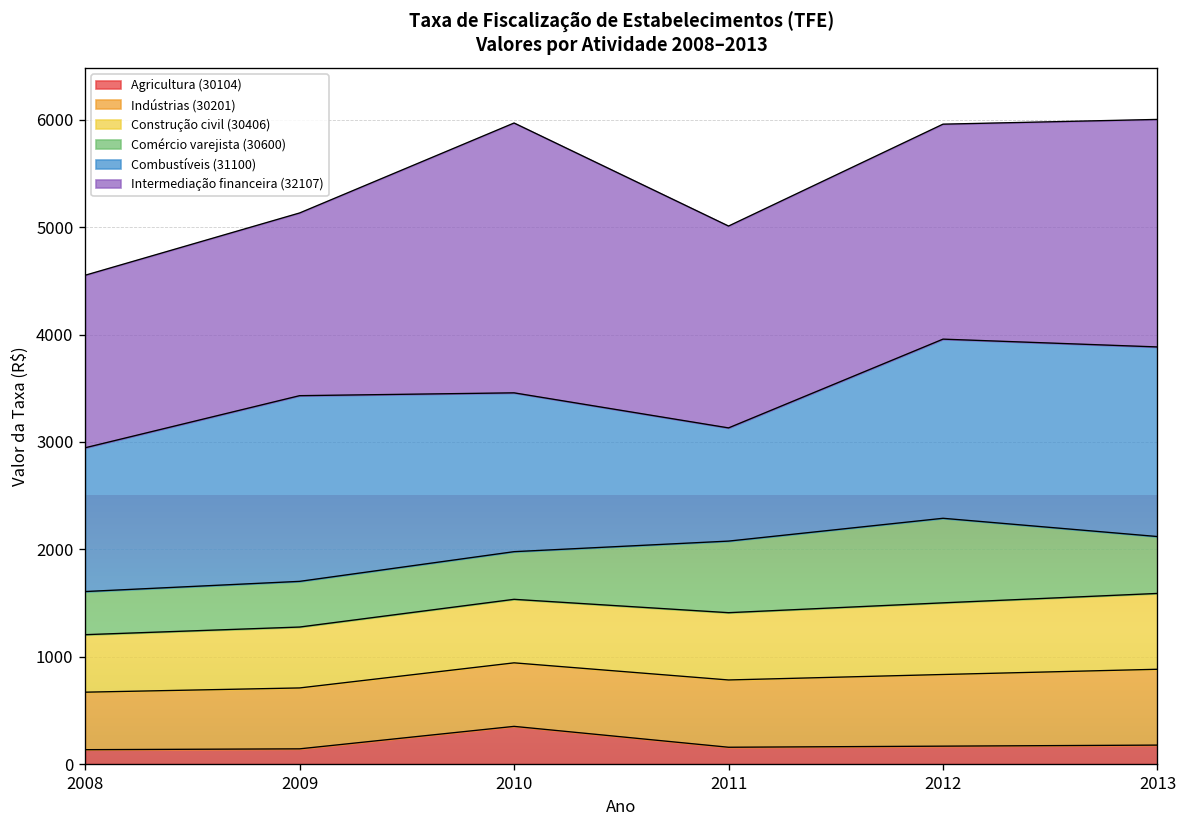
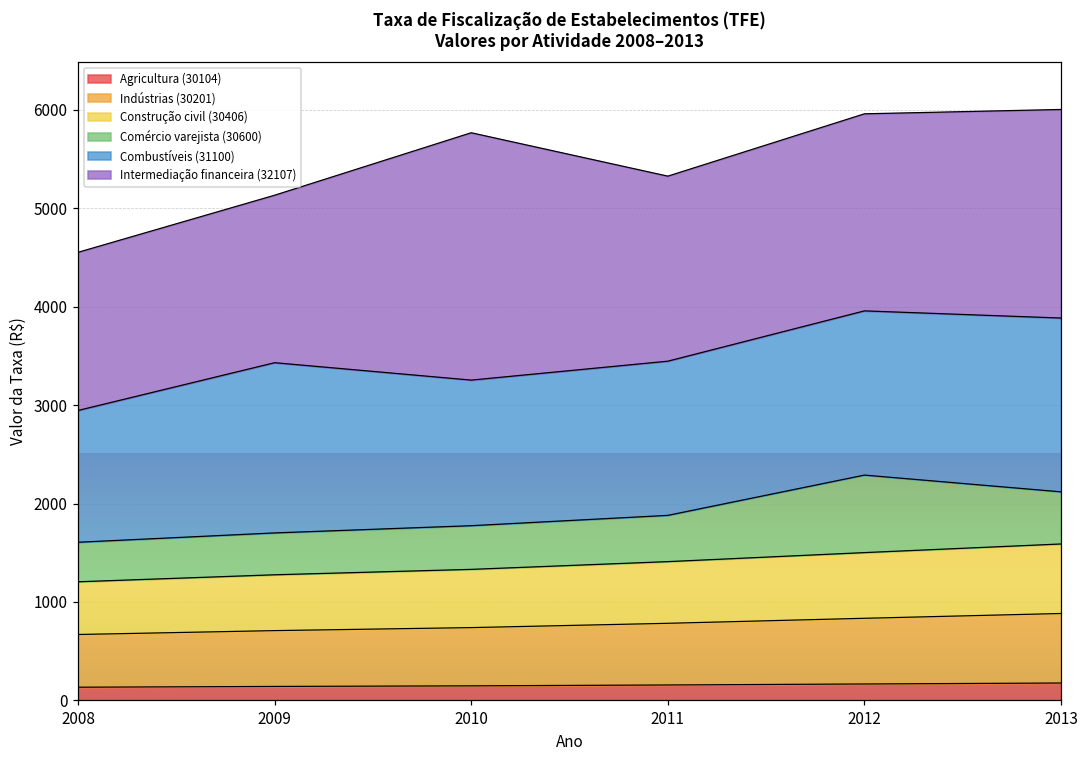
  {
    "Agricultura (30104)": {
      "2008": 100,
      "2009": 100,
-     "2010": 400,
+     "2010": 100,
      "2011": 200,
      "2012": 200,
      "2013": 200
    },
    "Comércio varejista (30600)": {
      "2008": 400,
      "2009": 400,
      "2010": 400,
-     "2011": 700,
+     "2011": 500,
      "2012": 800,
      "2013": 500
    },
    "Combustíveis (31100)": {
      "2008": 1300,
      "2009": 1700,
      "2010": 1500,
-     "2011": 1100,
+     "2011": 1600,
      "2012": 1700,
      "2013": 1800
    },
    "Intermediação financeira (32107)": {
      "2008": 1600,
      "2009": 1700,
      "2010": 2500,
      "2011": 1900,
      "2012": 2000,
      "2013": 2100
    }
  }
